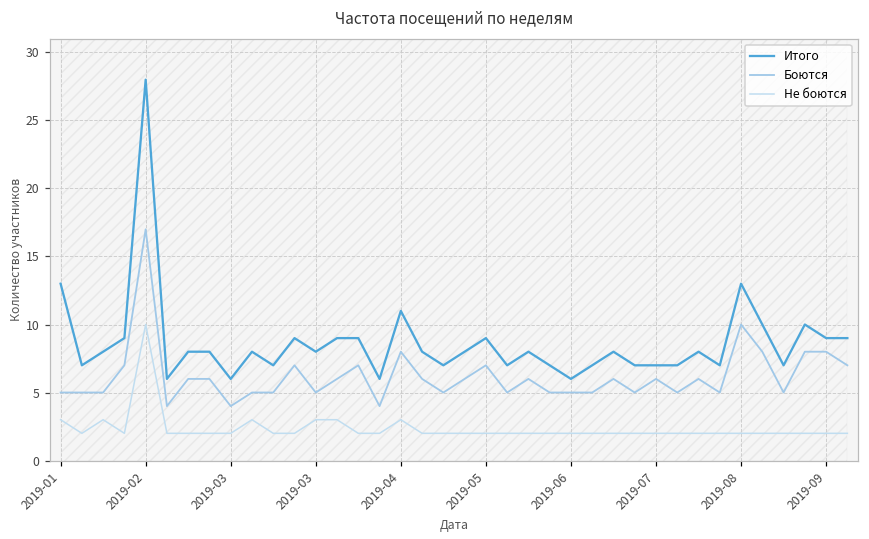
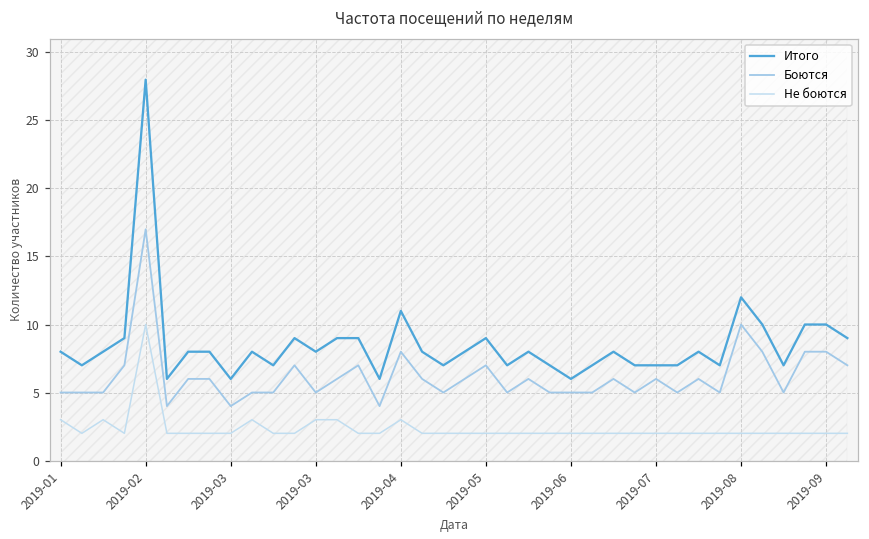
  {
    "Итого": {
-     "2019-01": 13,
+     "2019-01": 8,
      "2019-02": 28,
      "2019-04": 11,
      "2019-05": 9,
      "2019-06": 6,
      "2019-07": 7,
-     "2019-08": 13,
-     "2019-09": 9
+     "2019-08": 12,
+     "2019-09": 10
    }
  }
